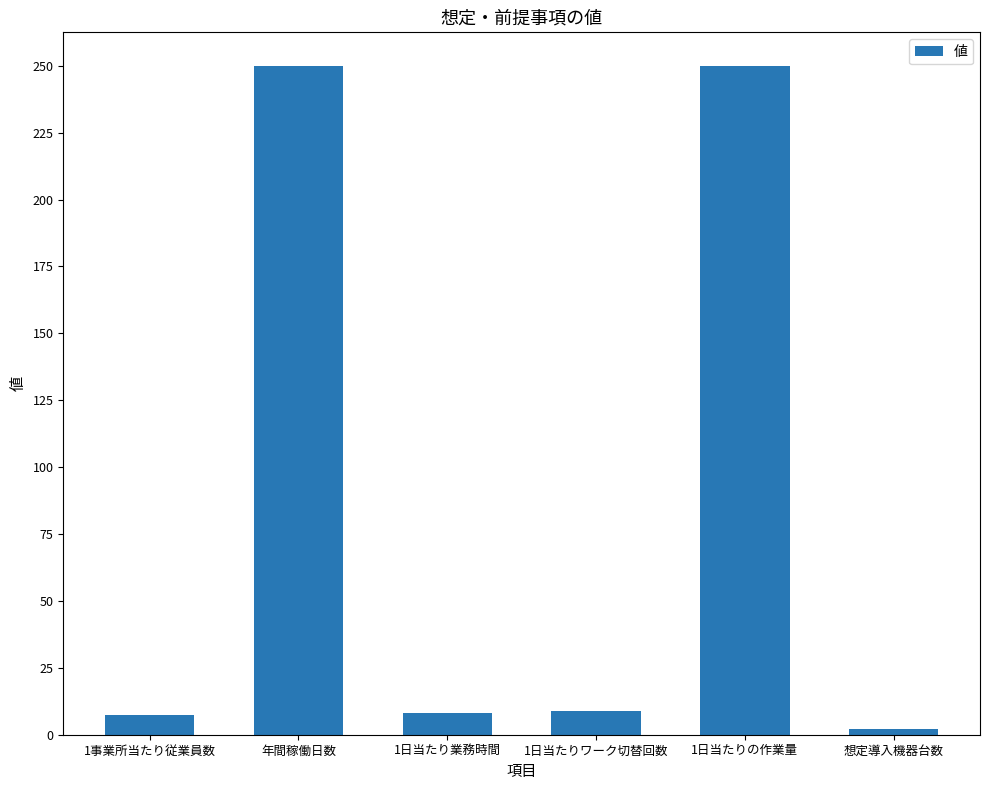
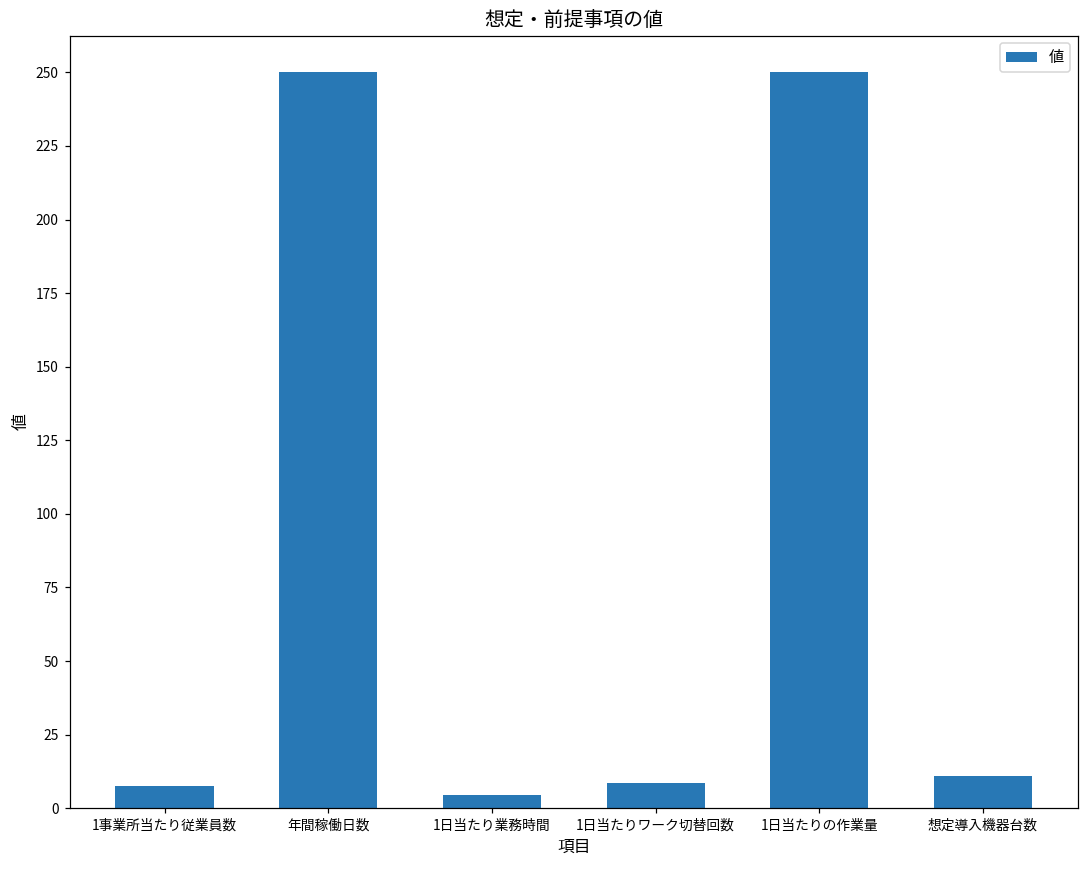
  {
    "1事業所当たり従業員数": 8,
    "年間稼働日数": 250,
-   "1日当たり業務時間": 8,
+   "1日当たり業務時間": 5,
    "1日当たりワーク切替回数": 9,
    "1日当たりの作業量": 250,
-   "想定導入機器台数": 2
+   "想定導入機器台数": 11
  }
